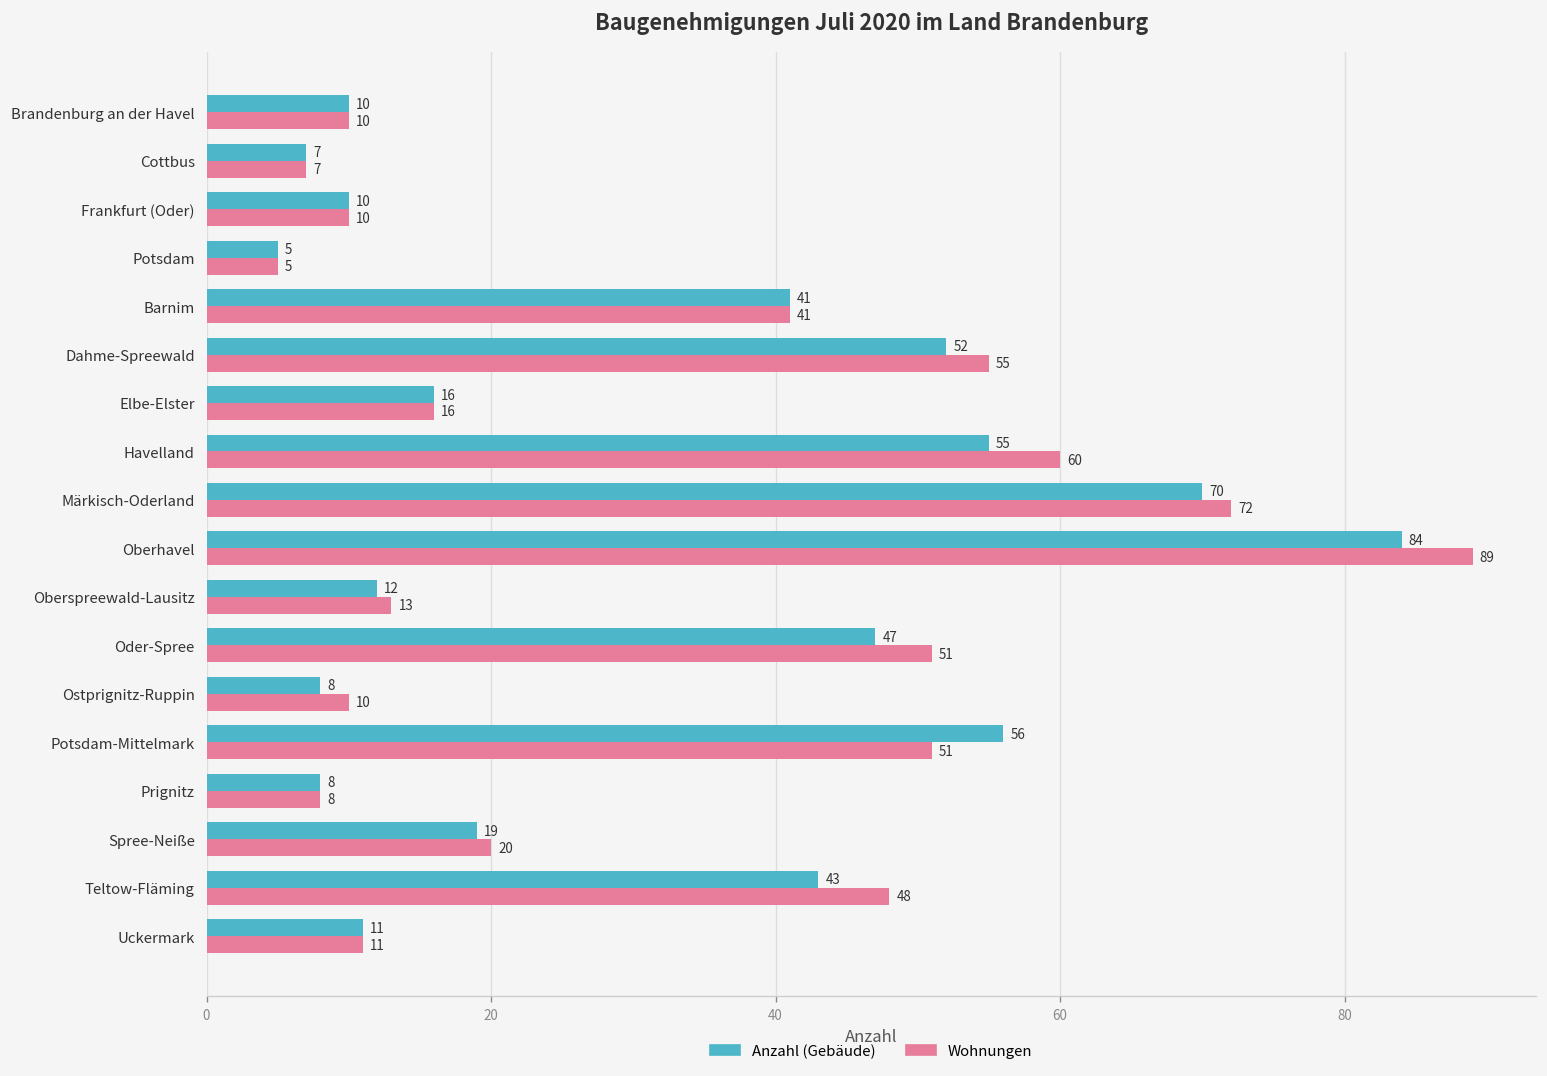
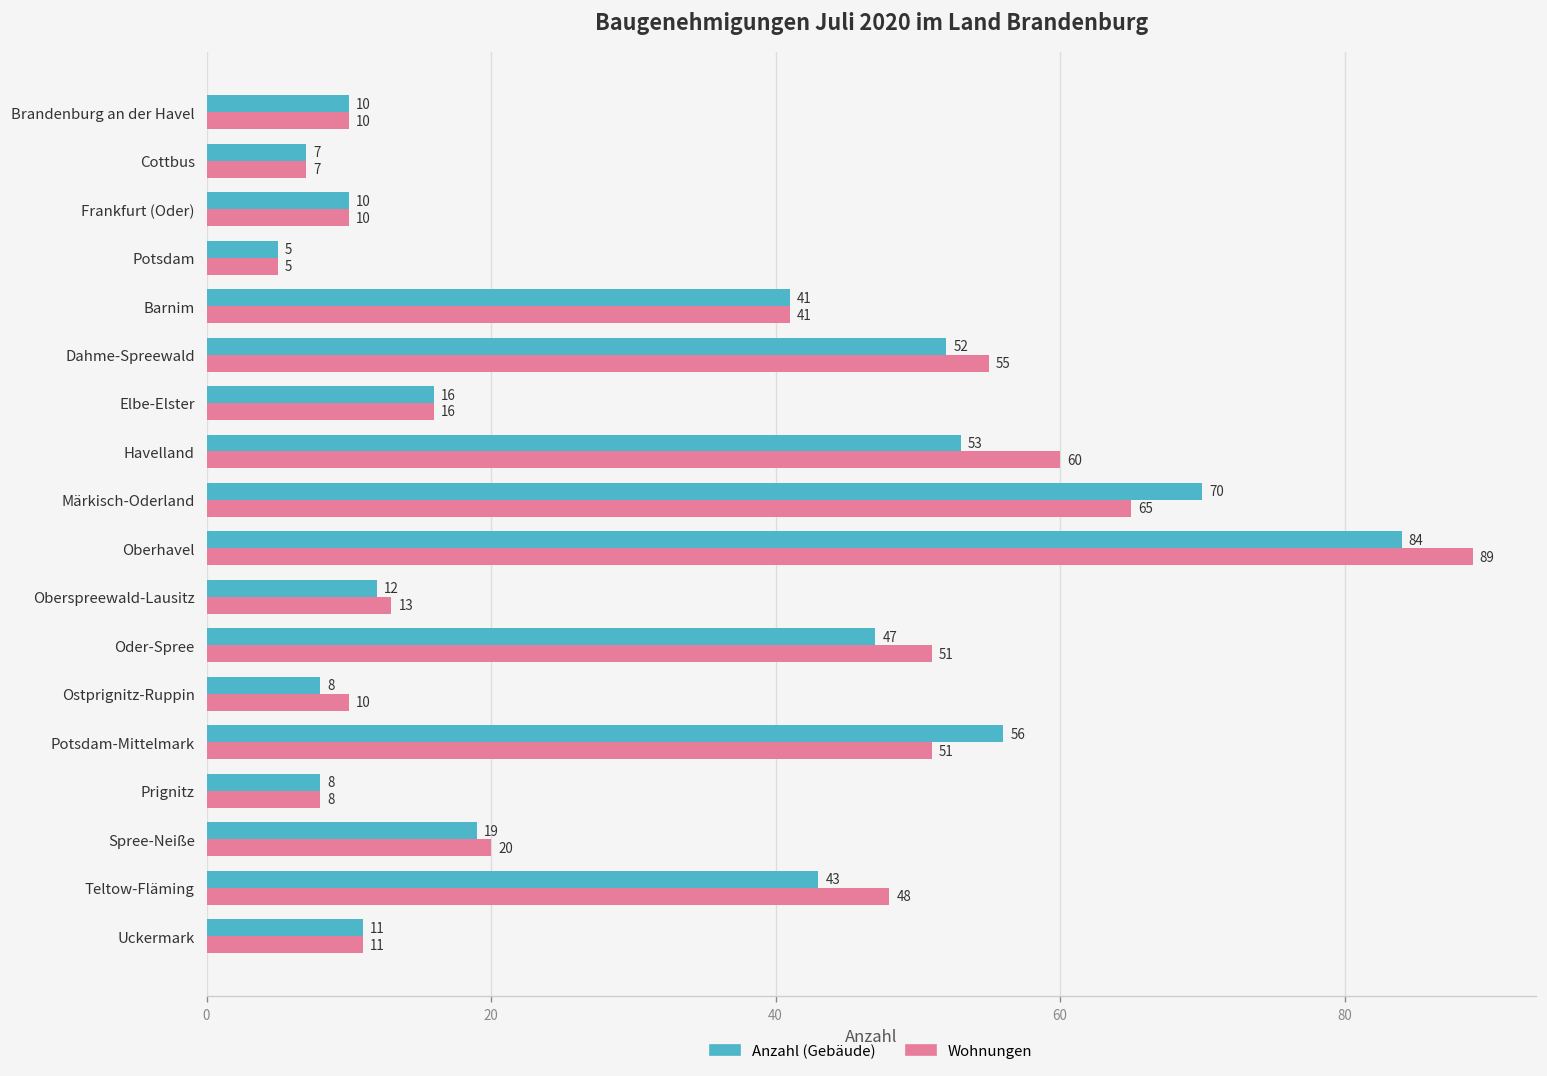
  {
    "Anzahl (Gebäude)": {
      "Brandenburg an der Havel": 10,
      "Cottbus": 7,
      "Frankfurt (Oder)": 10,
      "Potsdam": 5,
      "Barnim": 41,
      "Dahme-Spreewald": 52,
      "Elbe-Elster": 16,
-     "Havelland": 55,
+     "Havelland": 53,
      "Märkisch-Oderland": 70,
      "Oberhavel": 84,
      "Oberspreewald-Lausitz": 12,
      "Oder-Spree": 47,
      "Ostprignitz-Ruppin": 8,
      "Potsdam-Mittelmark": 56,
      "Prignitz": 8,
      "Spree-Neiße": 19,
      "Teltow-Fläming": 43,
      "Uckermark": 11
    },
    "Wohnungen": {
      "Brandenburg an der Havel": 10,
      "Cottbus": 7,
      "Frankfurt (Oder)": 10,
      "Potsdam": 5,
      "Barnim": 41,
      "Dahme-Spreewald": 55,
      "Elbe-Elster": 16,
      "Havelland": 60,
-     "Märkisch-Oderland": 72,
+     "Märkisch-Oderland": 65,
      "Oberhavel": 89,
      "Oberspreewald-Lausitz": 13,
      "Oder-Spree": 51,
      "Ostprignitz-Ruppin": 10,
      "Potsdam-Mittelmark": 51,
      "Prignitz": 8,
      "Spree-Neiße": 20,
      "Teltow-Fläming": 48,
      "Uckermark": 11
    }
  }
